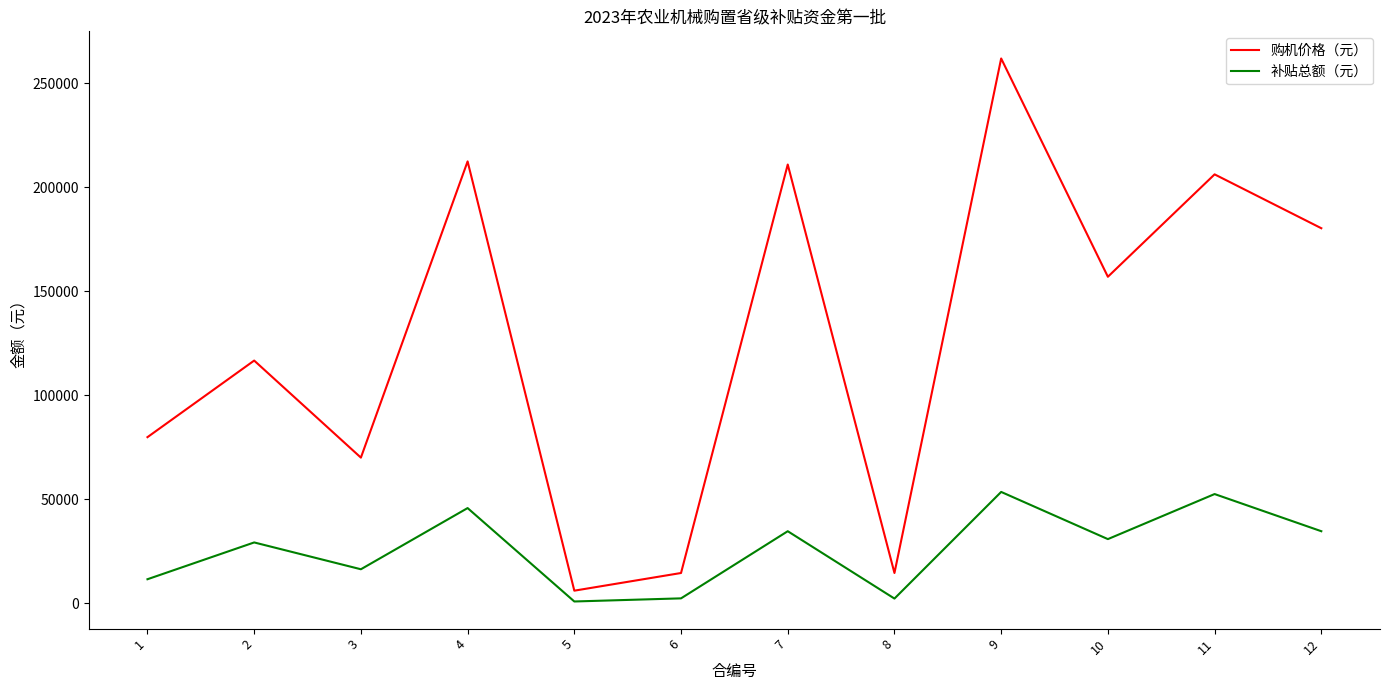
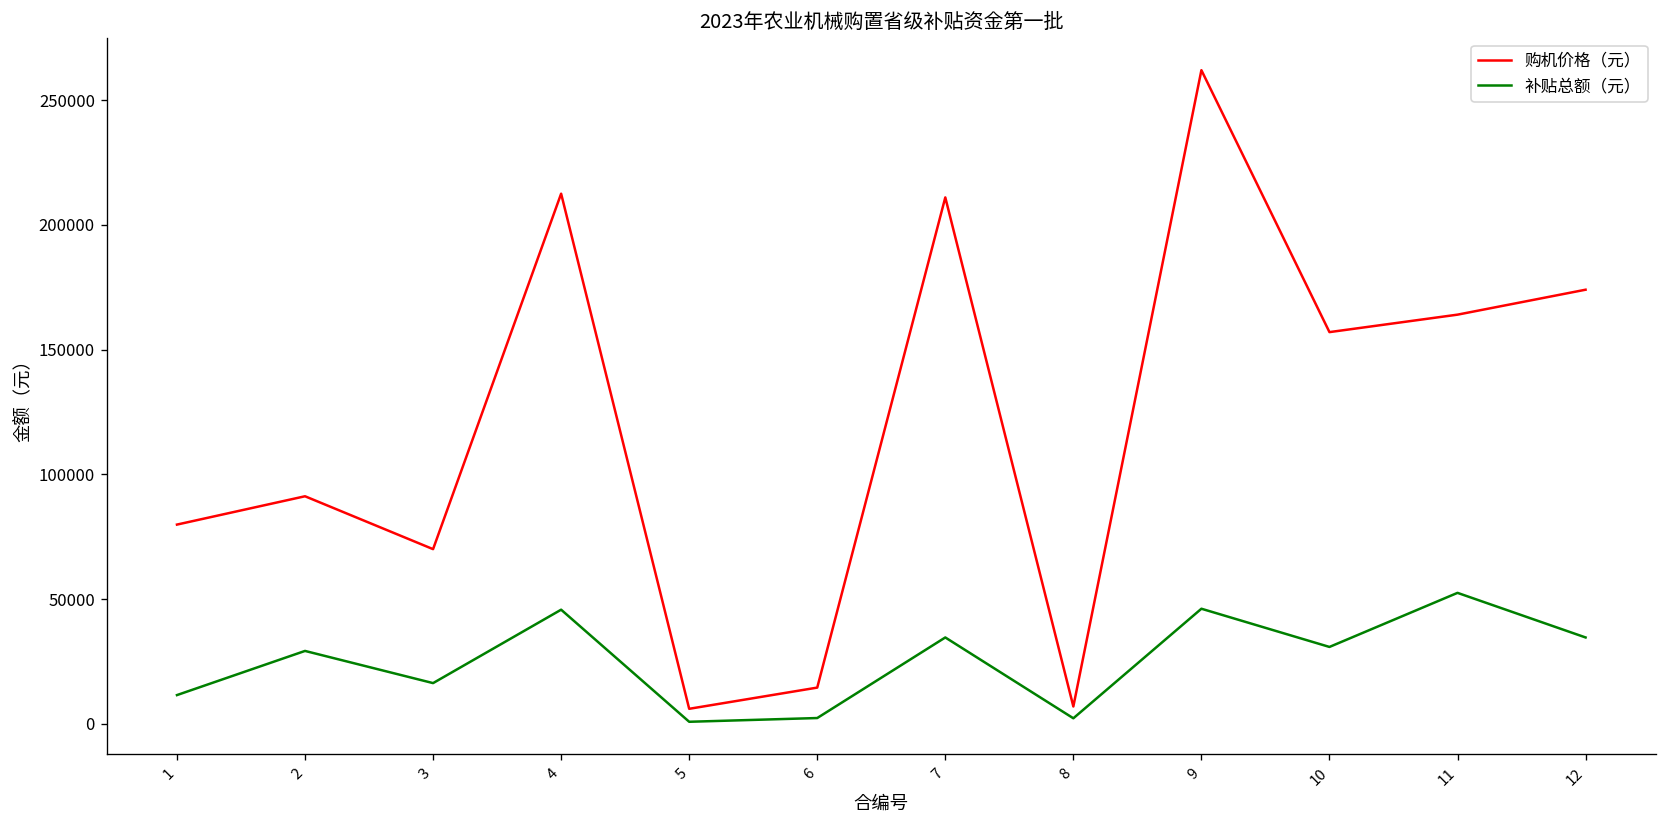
  {
    "购机价格（元）": {
      "1": 80000,
-     "2": 117000,
+     "2": 91000,
      "3": 70000,
      "4": 212000,
      "5": 6000,
      "6": 15000,
      "7": 211000,
-     "8": 15000,
+     "8": 7000,
      "9": 262000,
      "10": 157000,
-     "11": 206000,
-     "12": 180000
+     "11": 164000,
+     "12": 174000
    },
    "补贴总额（元）": {
      "1": 12000,
      "2": 29000,
      "3": 16000,
      "4": 46000,
      "5": 1000,
      "6": 2000,
      "7": 35000,
      "8": 2000,
-     "9": 54000,
+     "9": 46000,
      "10": 31000,
      "11": 52000,
      "12": 35000
    }
  }
